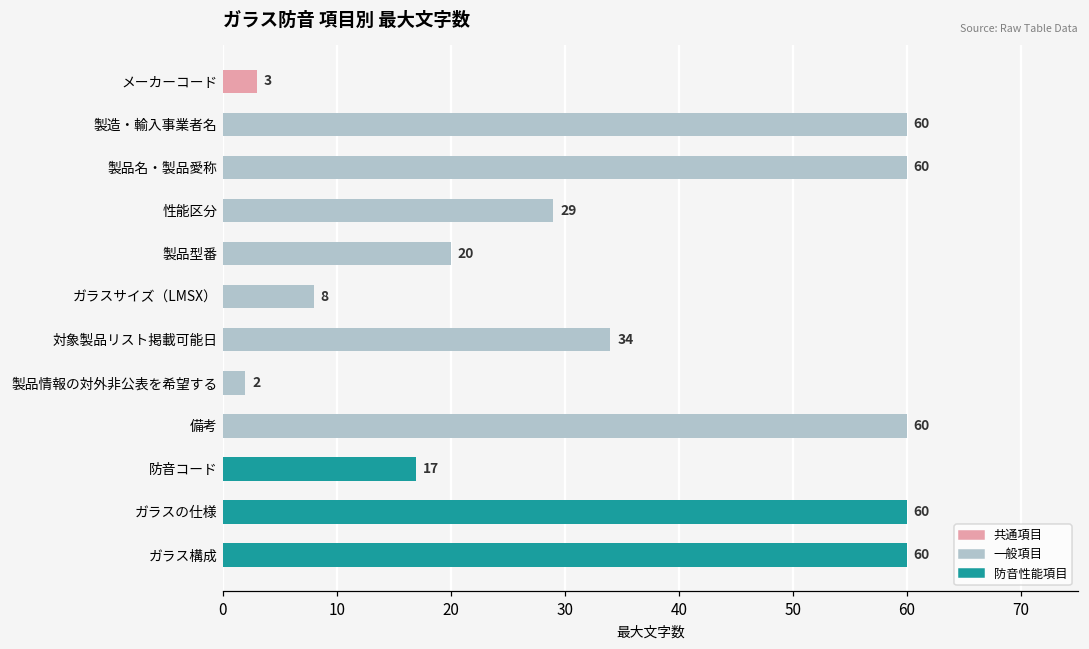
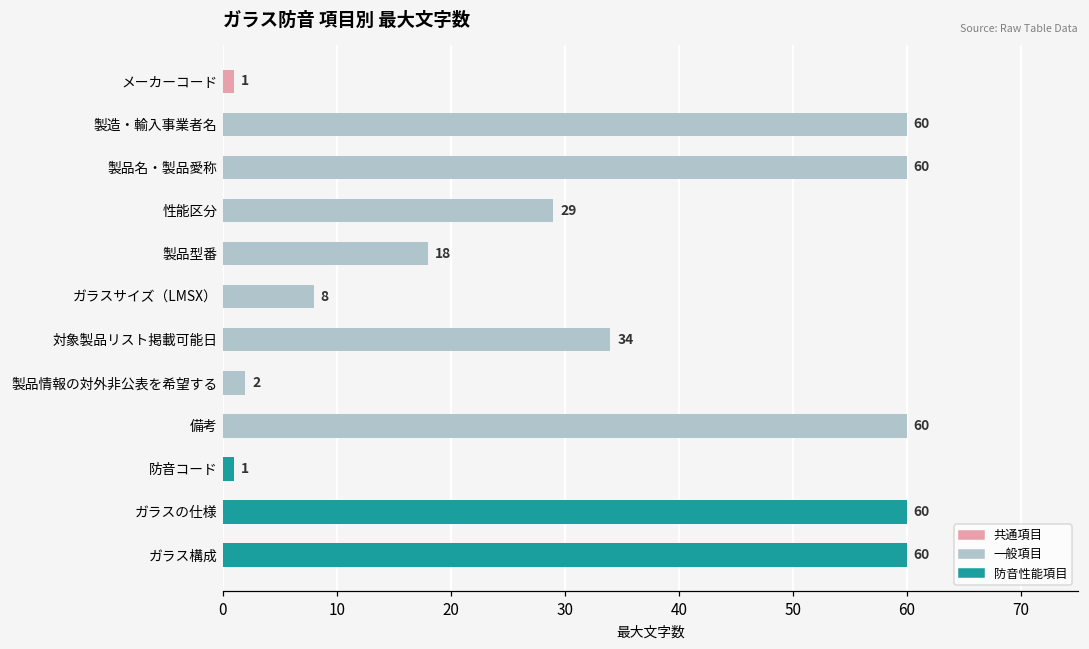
  {
-   "メーカーコード": 3,
+   "メーカーコード": 1,
    "製造・輸入事業者名": 60,
    "製品名・製品愛称": 60,
    "性能区分": 29,
-   "製品型番": 20,
+   "製品型番": 18,
    "ガラスサイズ（LMSX）": 8,
    "対象製品リスト掲載可能日": 34,
    "製品情報の対外非公表を希望する": 2,
    "備考": 60,
-   "防音コード": 17,
+   "防音コード": 1,
    "ガラスの仕様": 60,
    "ガラス構成": 60
  }
